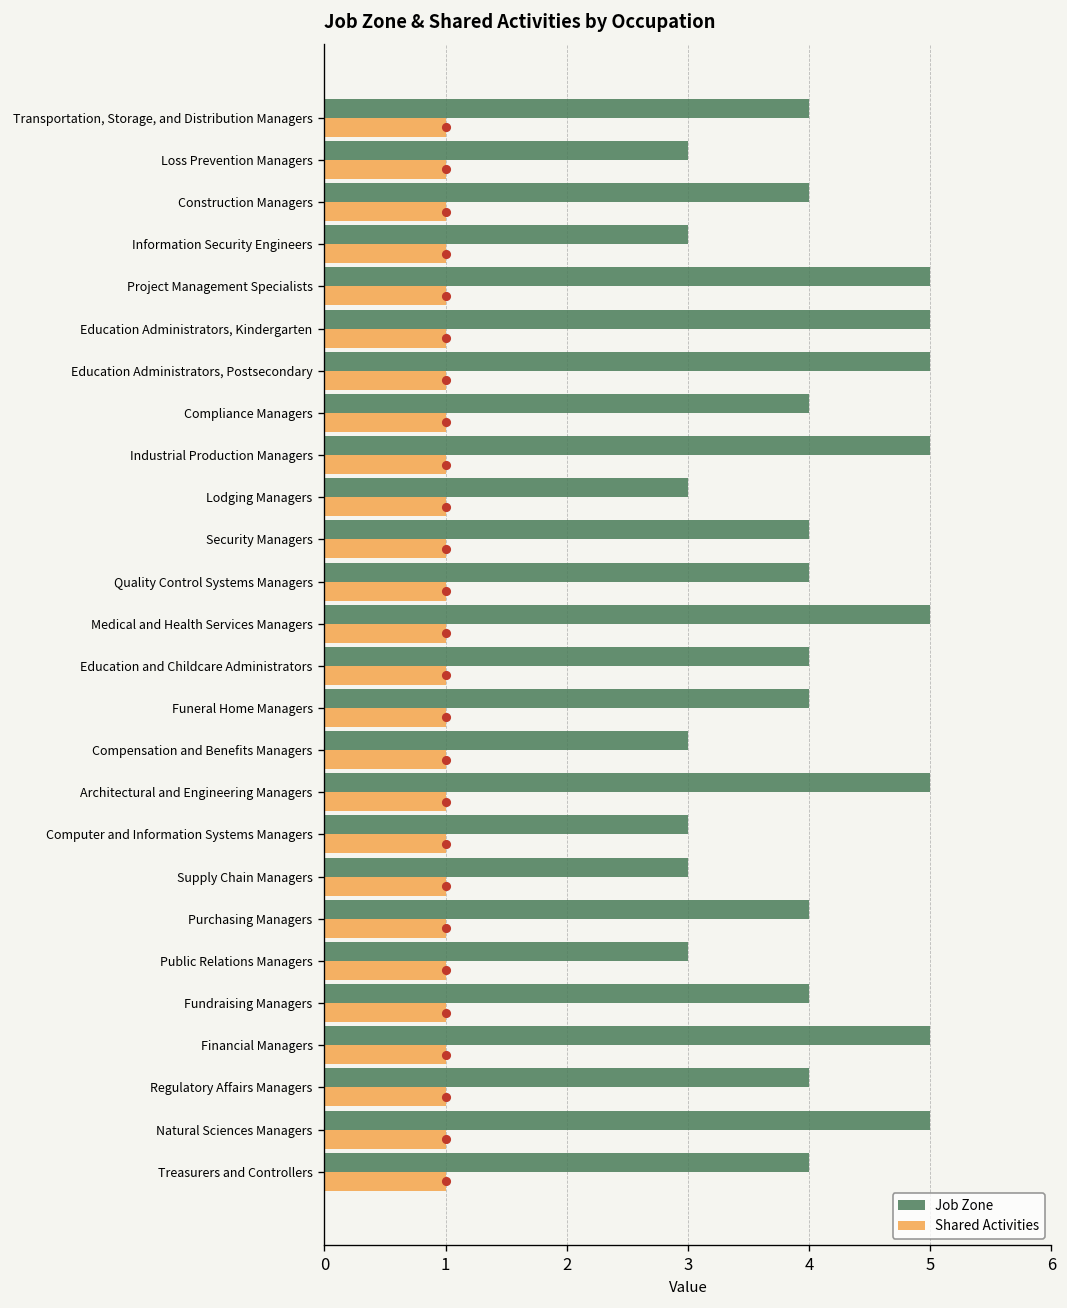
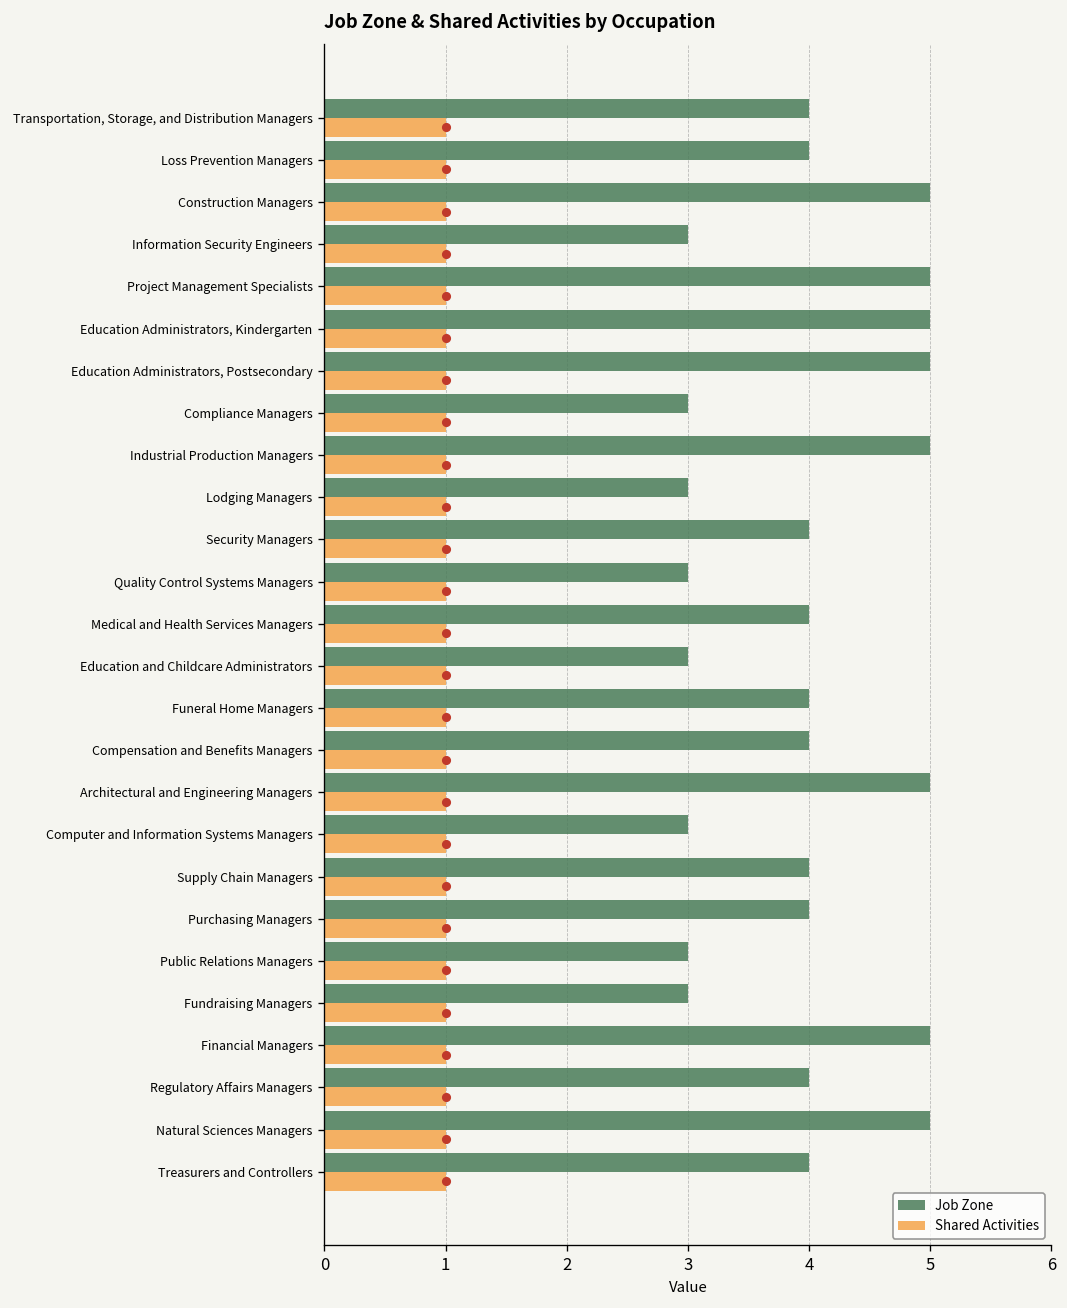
  {
    "Job Zone": {
      "Transportation, Storage, and Distribution Managers": 4,
-     "Loss Prevention Managers": 3,
-     "Construction Managers": 4,
+     "Loss Prevention Managers": 4,
+     "Construction Managers": 5,
      "Information Security Engineers": 3,
      "Project Management Specialists": 5,
      "Education Administrators, Kindergarten": 5,
      "Education Administrators, Postsecondary": 5,
-     "Compliance Managers": 4,
+     "Compliance Managers": 3,
      "Industrial Production Managers": 5,
      "Lodging Managers": 3,
      "Security Managers": 4,
-     "Quality Control Systems Managers": 4,
-     "Medical and Health Services Managers": 5,
-     "Education and Childcare Administrators": 4,
+     "Quality Control Systems Managers": 3,
+     "Medical and Health Services Managers": 4,
+     "Education and Childcare Administrators": 3,
      "Funeral Home Managers": 4,
-     "Compensation and Benefits Managers": 3,
+     "Compensation and Benefits Managers": 4,
      "Architectural and Engineering Managers": 5,
      "Computer and Information Systems Managers": 3,
-     "Supply Chain Managers": 3,
+     "Supply Chain Managers": 4,
      "Purchasing Managers": 4,
      "Public Relations Managers": 3,
-     "Fundraising Managers": 4,
+     "Fundraising Managers": 3,
      "Financial Managers": 5,
      "Regulatory Affairs Managers": 4,
      "Natural Sciences Managers": 5,
      "Treasurers and Controllers": 4
    },
    "Shared Activities": {
      "Transportation, Storage, and Distribution Managers": 1,
      "Loss Prevention Managers": 1,
      "Construction Managers": 1,
      "Information Security Engineers": 1,
      "Project Management Specialists": 1,
      "Education Administrators, Kindergarten": 1,
      "Education Administrators, Postsecondary": 1,
      "Compliance Managers": 1,
      "Industrial Production Managers": 1,
      "Lodging Managers": 1,
      "Security Managers": 1,
      "Quality Control Systems Managers": 1,
      "Medical and Health Services Managers": 1,
      "Education and Childcare Administrators": 1,
      "Funeral Home Managers": 1,
      "Compensation and Benefits Managers": 1,
      "Architectural and Engineering Managers": 1,
      "Computer and Information Systems Managers": 1,
      "Supply Chain Managers": 1,
      "Purchasing Managers": 1,
      "Public Relations Managers": 1,
      "Fundraising Managers": 1,
      "Financial Managers": 1,
      "Regulatory Affairs Managers": 1,
      "Natural Sciences Managers": 1,
      "Treasurers and Controllers": 1
    }
  }
